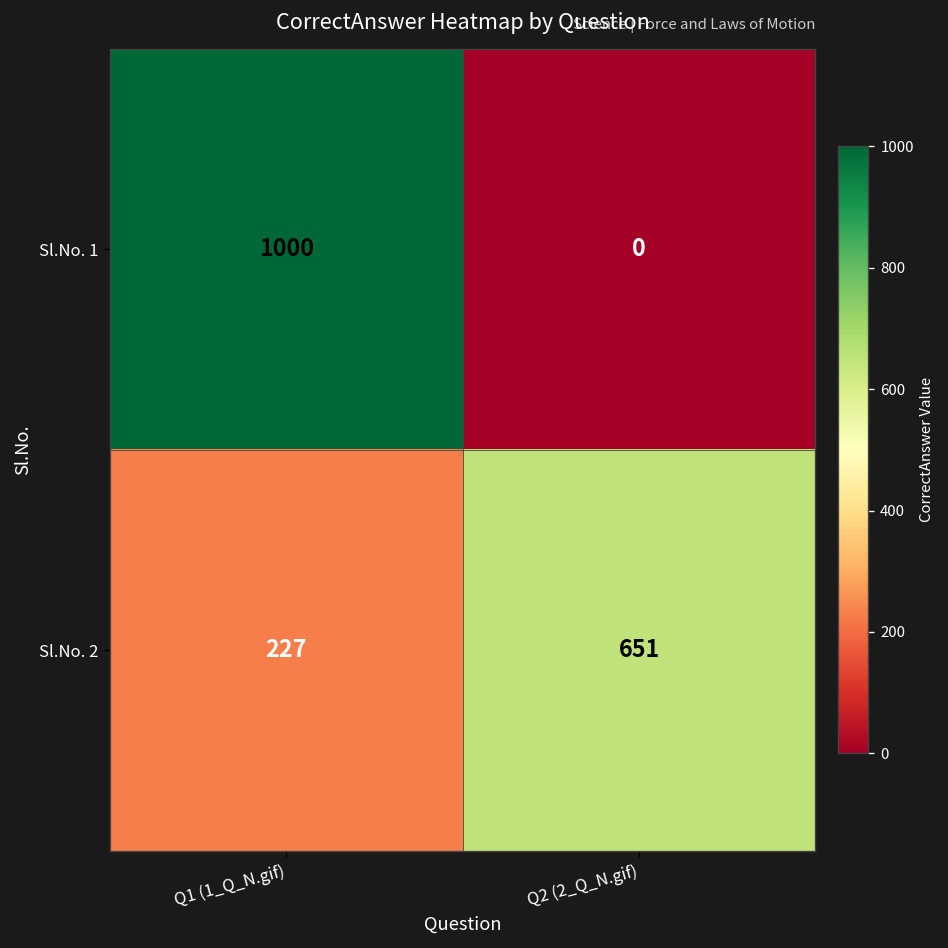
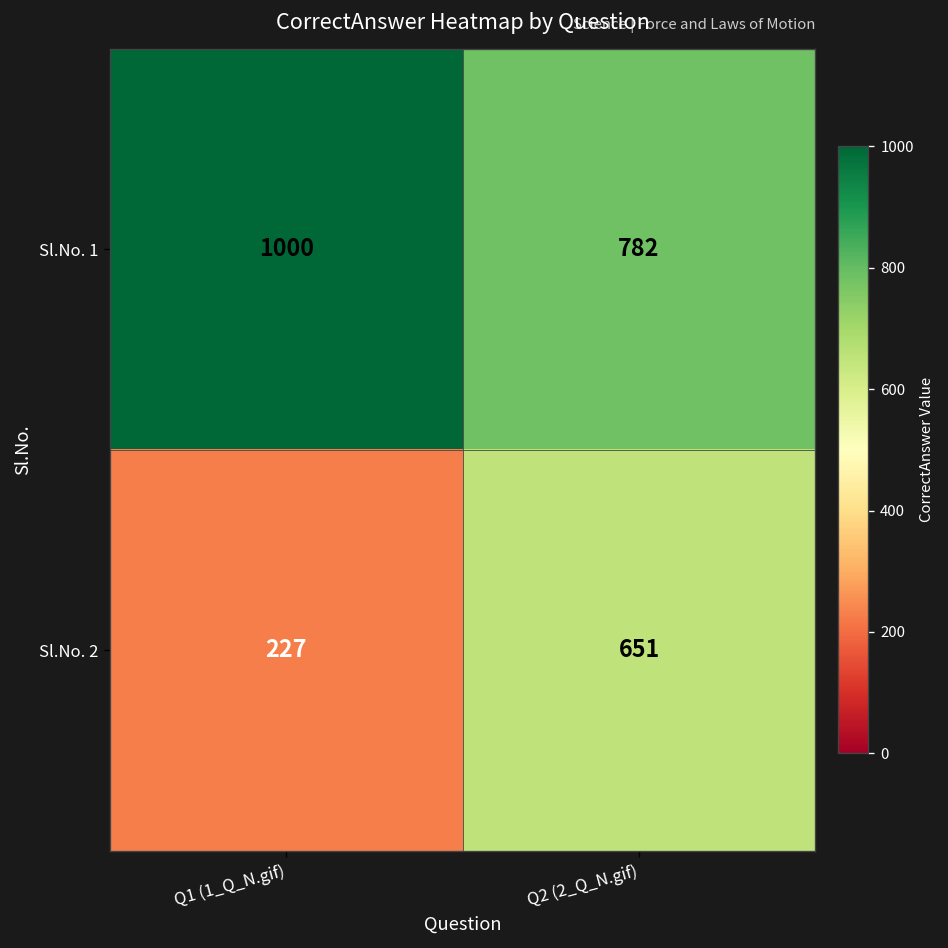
  {
    "Sl.No. 1": {
      "Q1 (1_Q_N.gif)": 1000,
-     "Q2 (2_Q_N.gif)": 0
+     "Q2 (2_Q_N.gif)": 782
    },
    "Sl.No. 2": {
      "Q1 (1_Q_N.gif)": 227,
      "Q2 (2_Q_N.gif)": 651
    }
  }
